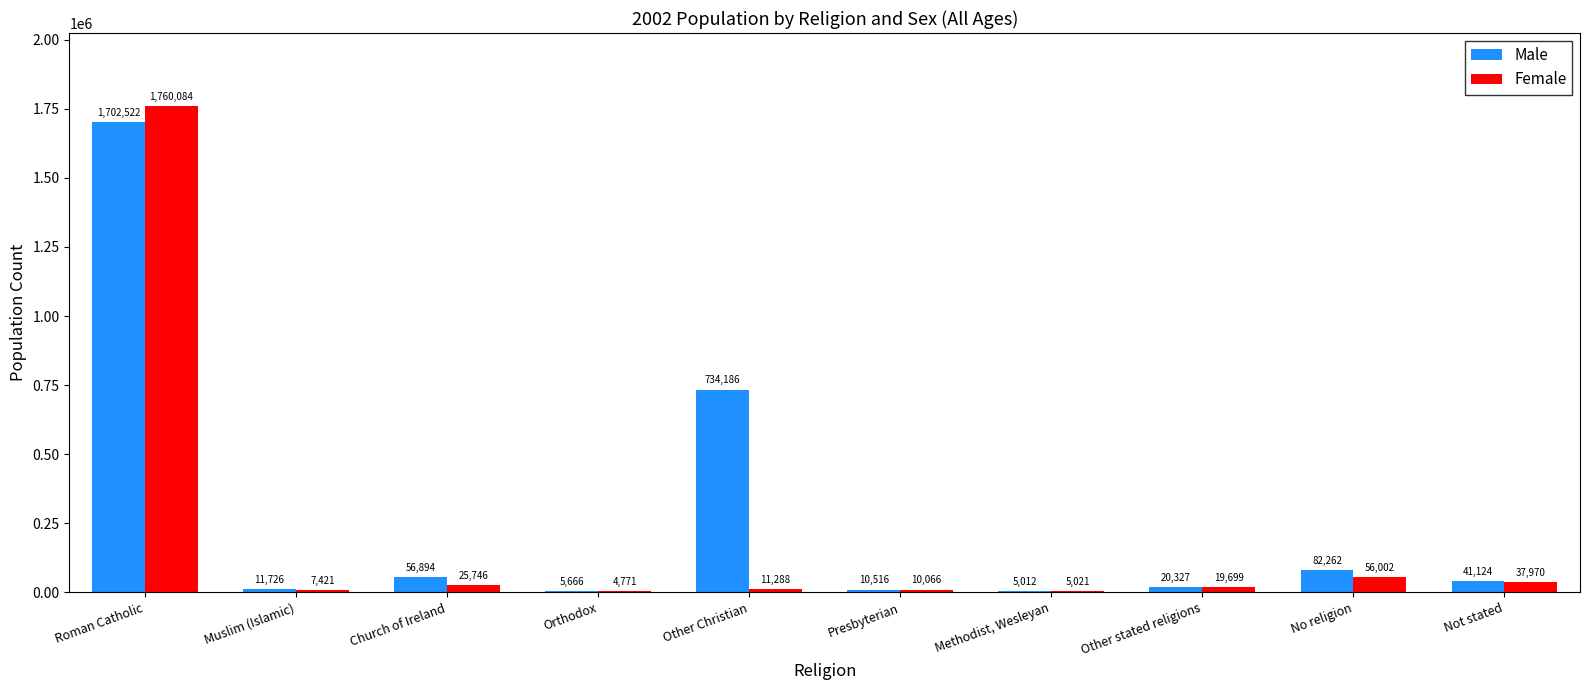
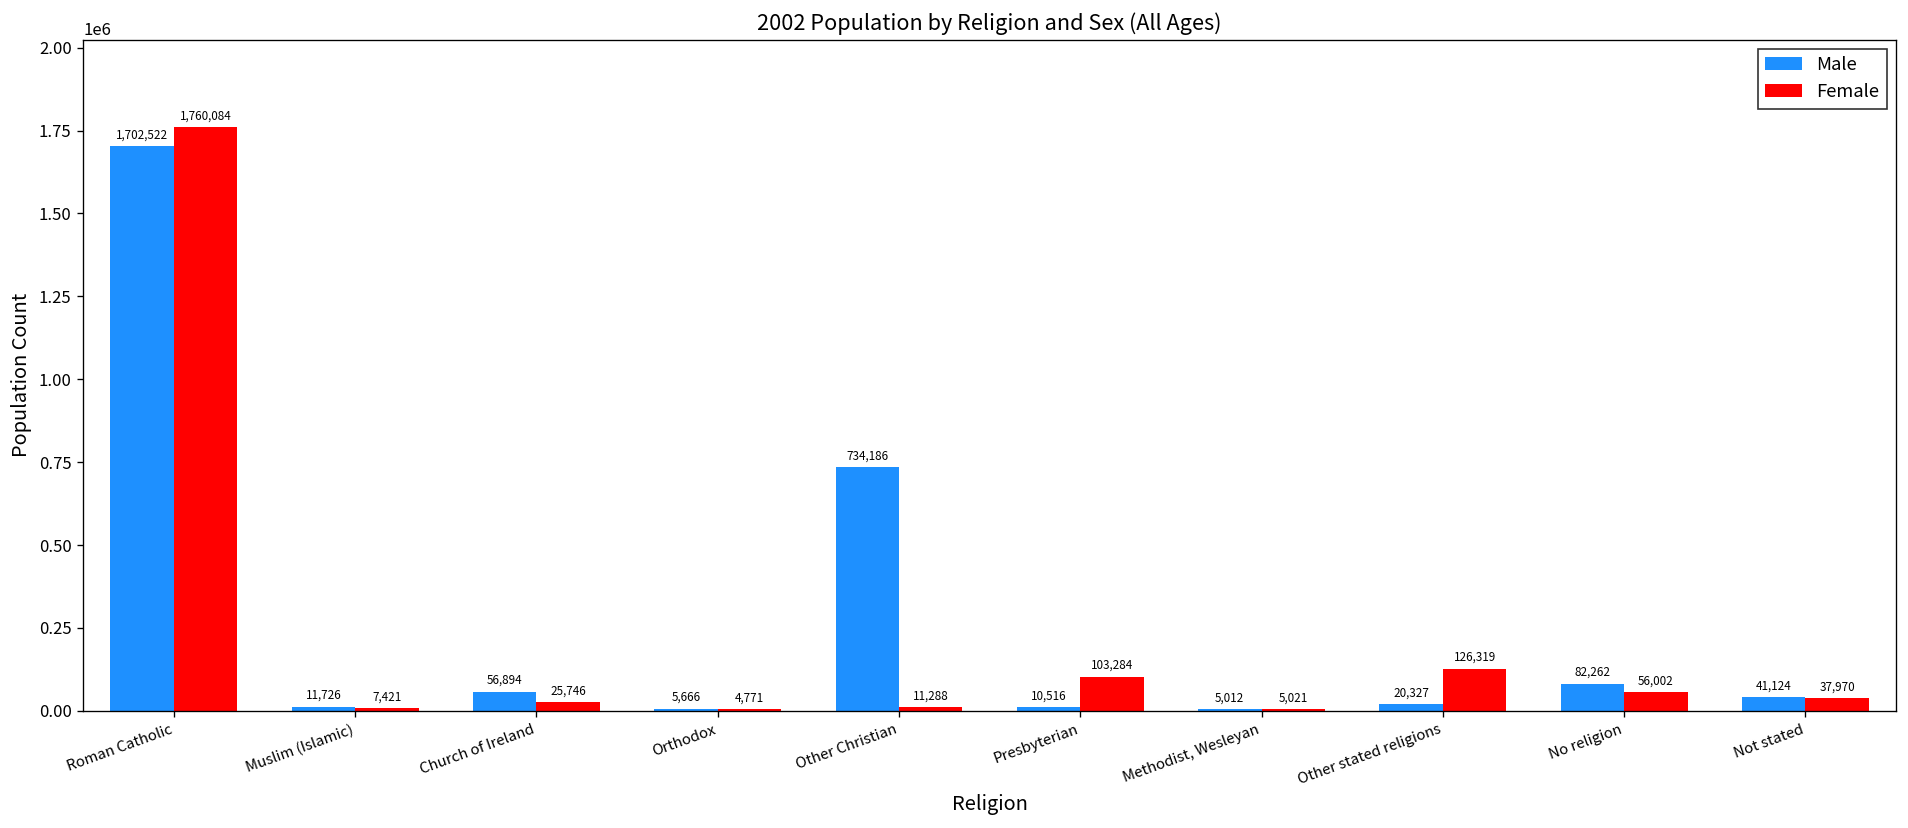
  {
    "Male": {
      "Roman Catholic": "1,702,522",
      "Muslim (Islamic)": "11,726",
      "Church of Ireland": "56,894",
      "Orthodox": "5,666",
      "Other Christian": "734,186",
      "Presbyterian": "10,516",
      "Methodist, Wesleyan": "5,012",
      "Other stated religions": "20,327",
      "No religion": "82,262",
      "Not stated": "41,124"
    },
    "Female": {
      "Roman Catholic": "1,760,084",
      "Muslim (Islamic)": "7,421",
      "Church of Ireland": "25,746",
      "Orthodox": "4,771",
      "Other Christian": "11,288",
-     "Presbyterian": "10,066",
+     "Presbyterian": "103,284",
      "Methodist, Wesleyan": "5,021",
-     "Other stated religions": "19,699",
+     "Other stated religions": "126,319",
      "No religion": "56,002",
      "Not stated": "37,970"
    }
  }
